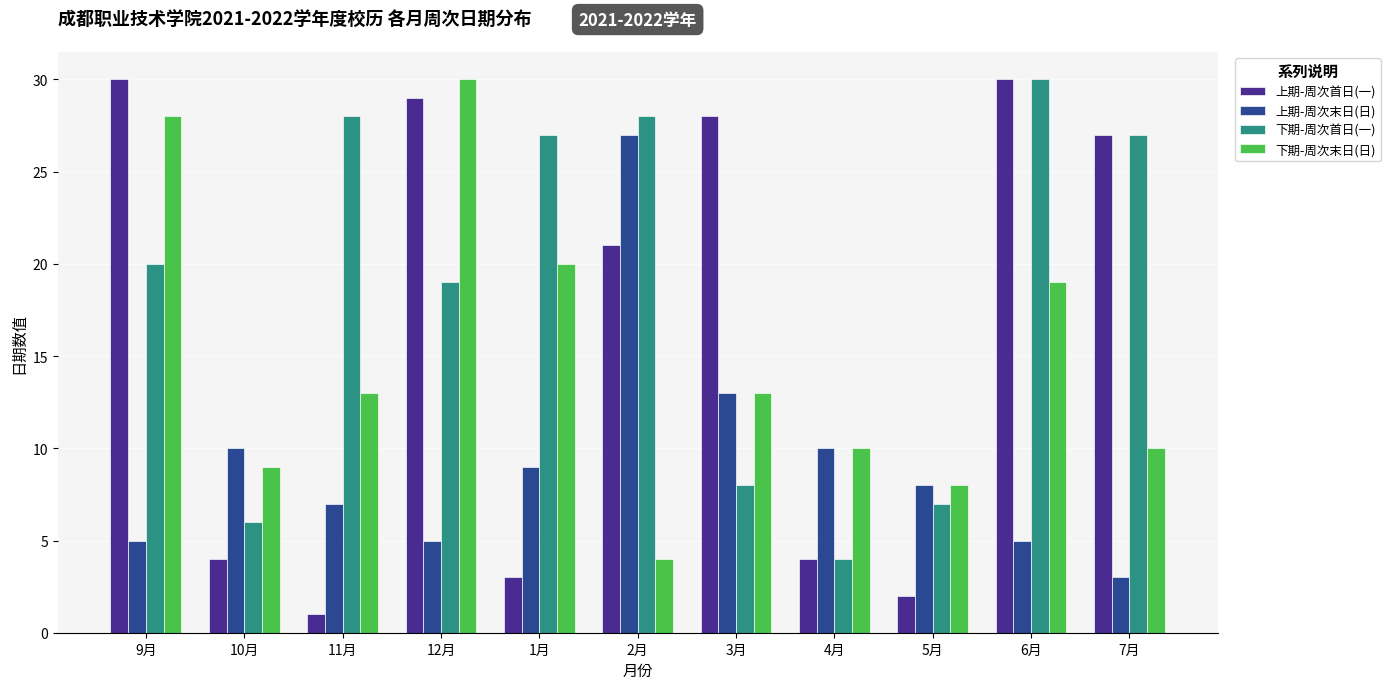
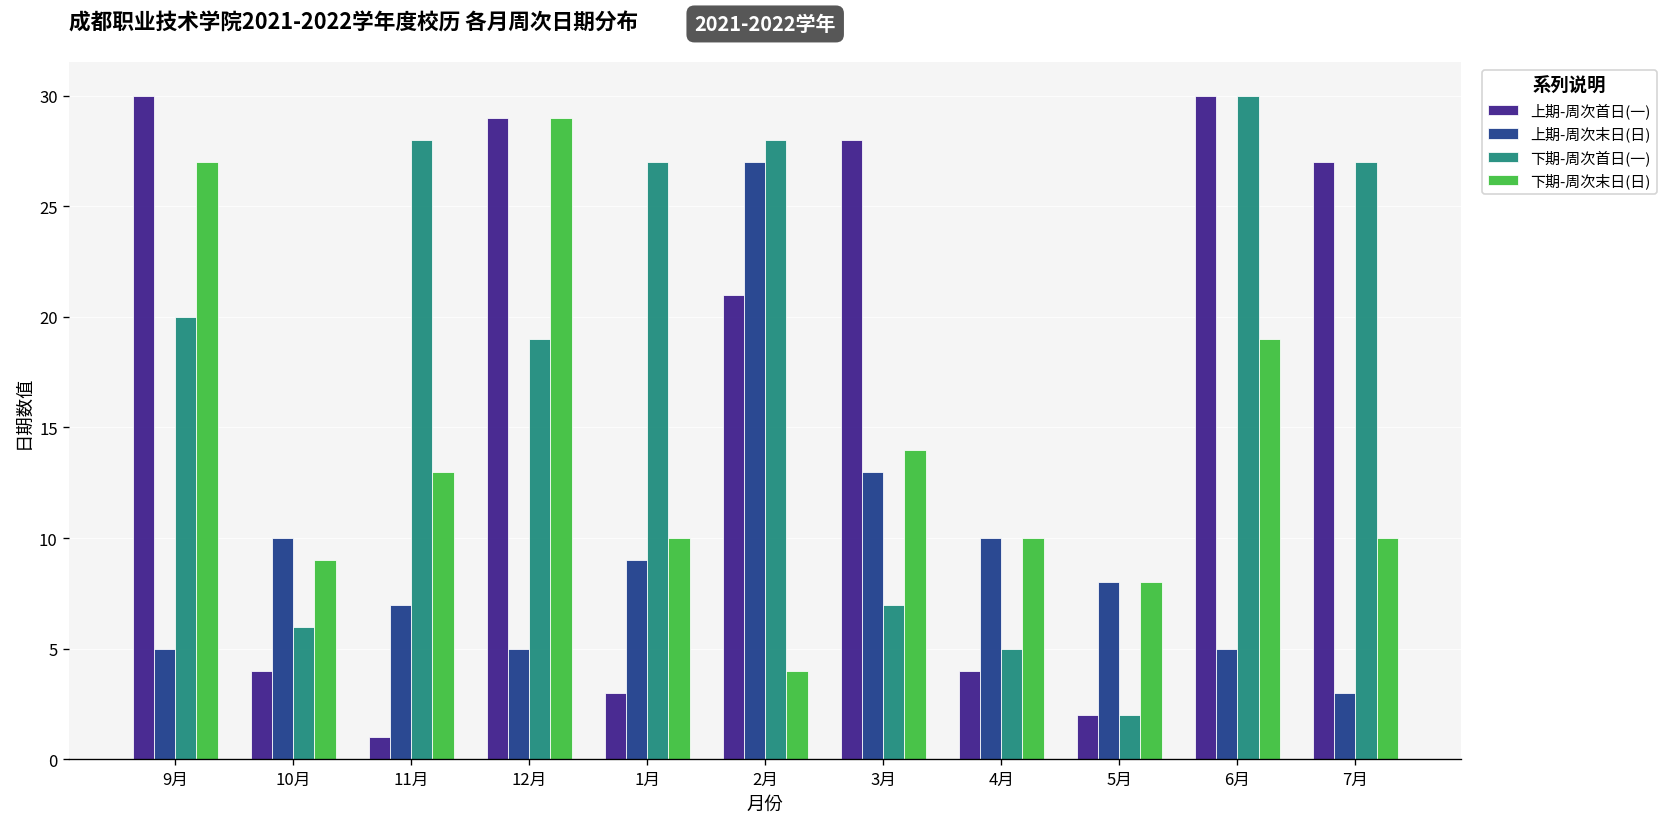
  {
    "下期-周次首日(一)": {
      "9月": 20,
      "10月": 6,
      "11月": 28,
      "12月": 19,
      "1月": 27,
      "2月": 28,
-     "3月": 8,
-     "4月": 4,
-     "5月": 7,
+     "3月": 7,
+     "4月": 5,
+     "5月": 2,
      "6月": 30,
      "7月": 27
    },
    "下期-周次末日(日)": {
-     "9月": 28,
+     "9月": 27,
      "10月": 9,
      "11月": 13,
-     "12月": 30,
-     "1月": 20,
+     "12月": 29,
+     "1月": 10,
      "2月": 4,
-     "3月": 13,
+     "3月": 14,
      "4月": 10,
      "5月": 8,
      "6月": 19,
      "7月": 10
    }
  }
